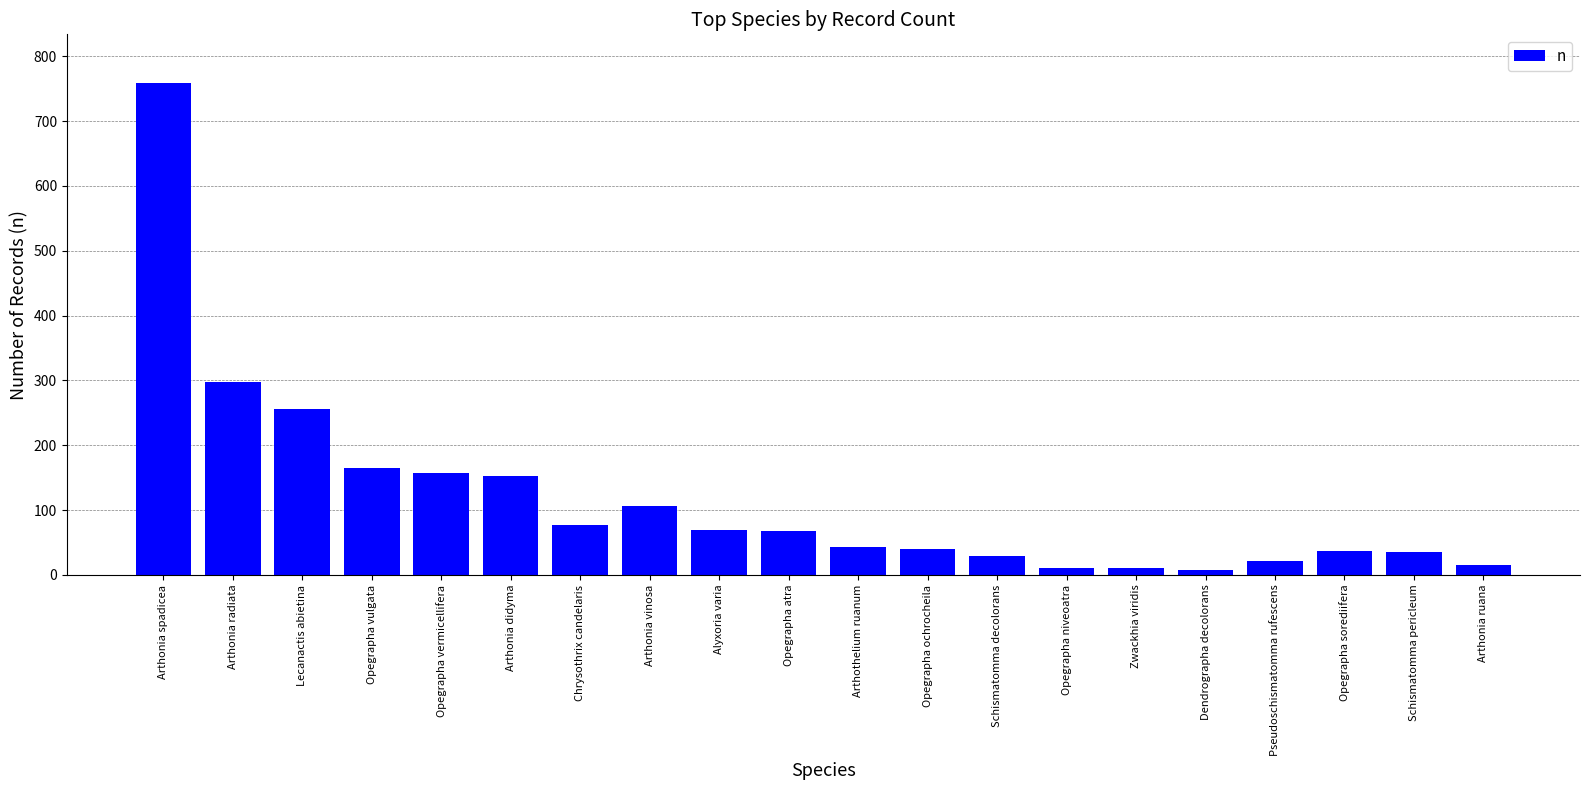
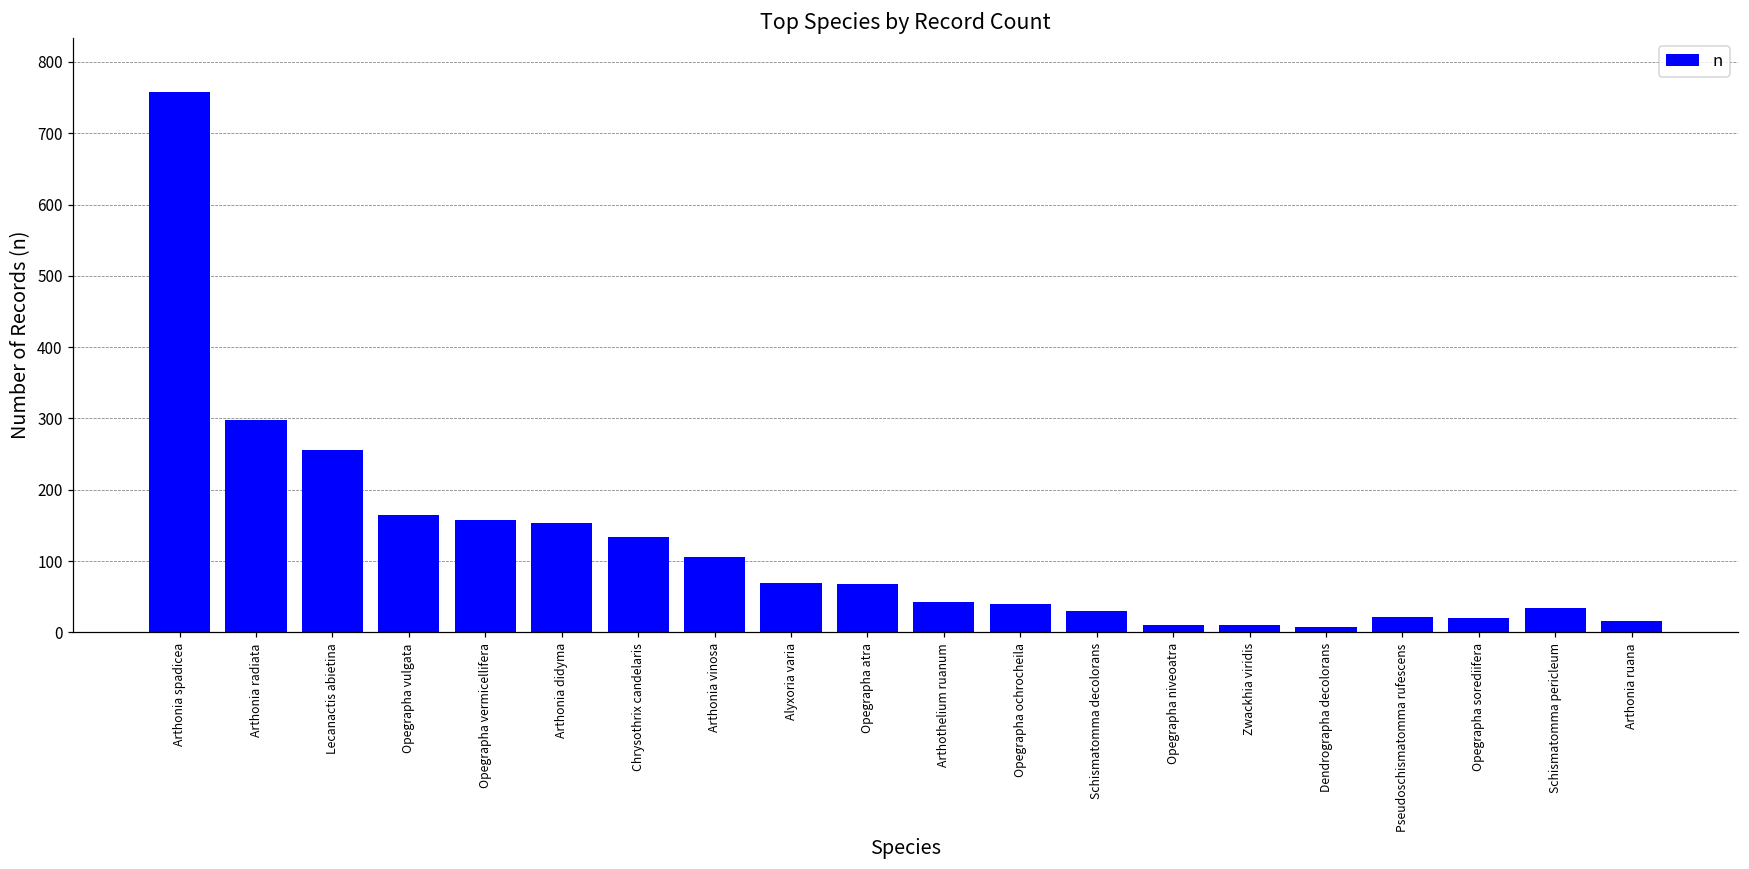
  {
    "Arthonia spadicea": 760,
    "Arthonia radiata": 300,
    "Lecanactis abietina": 260,
    "Opegrapha vulgata": 170,
    "Opegrapha vermicellifera": 160,
    "Arthonia didyma": 150,
-   "Chrysothrix candelaris": 80,
+   "Chrysothrix candelaris": 130,
    "Arthonia vinosa": 110,
    "Alyxoria varia": 70,
    "Opegrapha atra": 70,
    "Arthothelium ruanum": 40,
    "Opegrapha ochrocheila": 40,
    "Schismatomma decolorans": 30,
    "Opegrapha niveoatra": 10,
    "Zwackhia viridis": 10,
    "Dendrographa decolorans": 10,
    "Pseudoschismatomma rufescens": 20,
-   "Opegrapha sorediifera": 40,
+   "Opegrapha sorediifera": 20,
    "Schismatomma pericleum": 40,
    "Arthonia ruana": 20
  }
